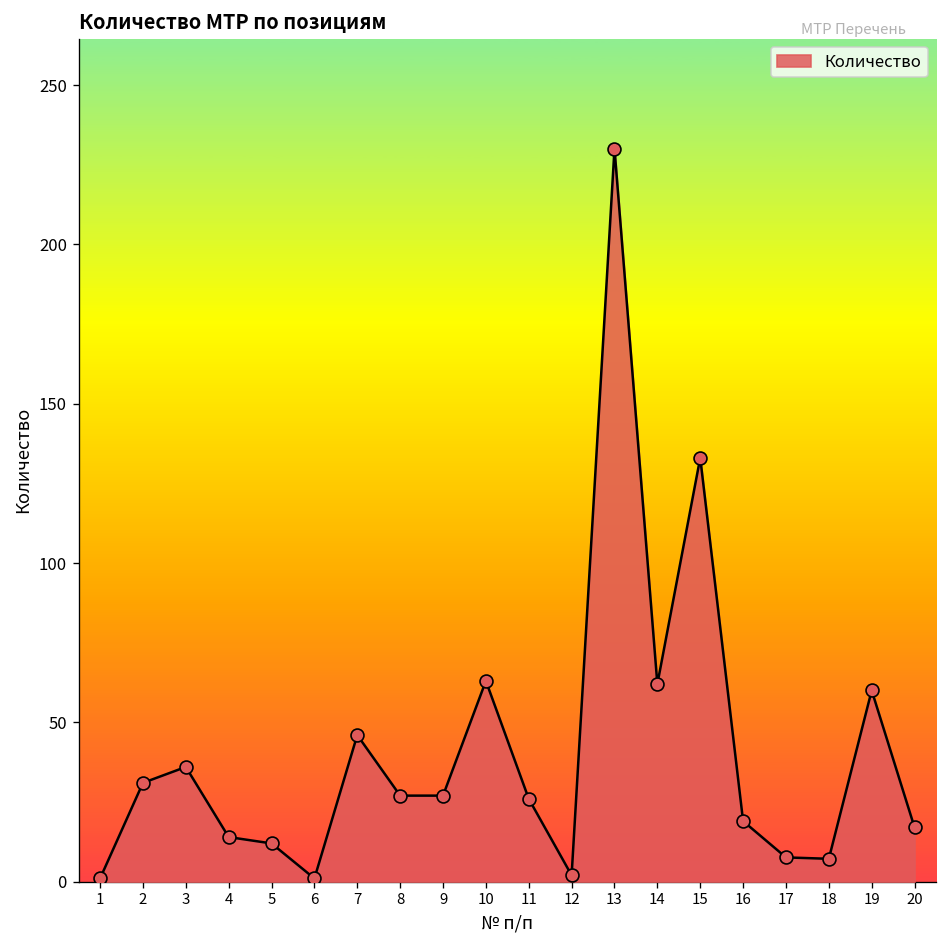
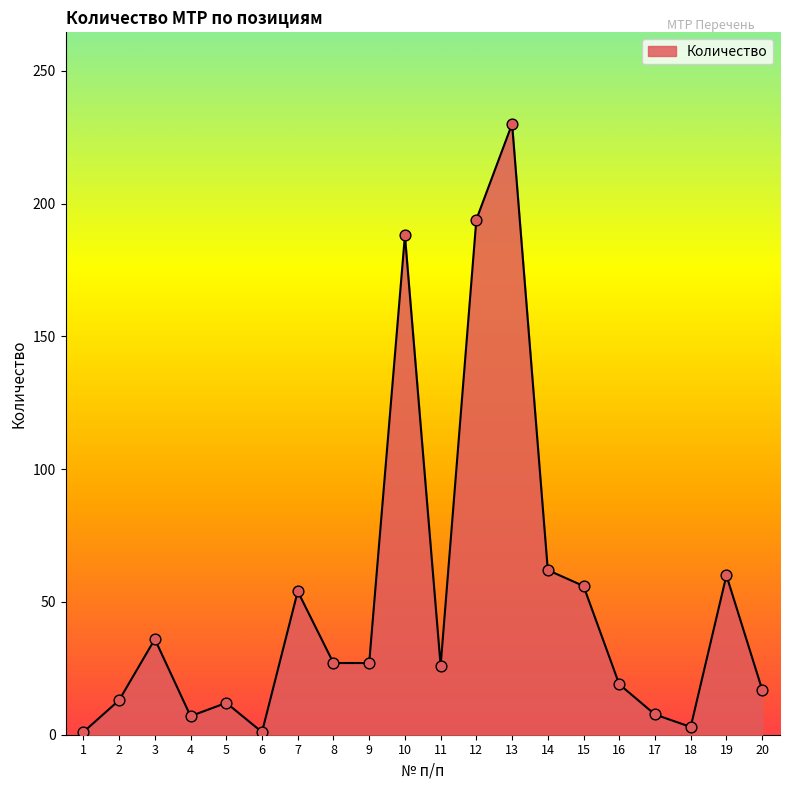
  {
    "1": 1,
-   "2": 31,
+   "2": 13,
    "3": 36,
-   "4": 14,
+   "4": 7,
    "5": 12,
    "6": 1,
-   "7": 46,
+   "7": 54,
    "8": 27,
    "9": 27,
-   "10": 63,
+   "10": 188,
    "11": 26,
-   "12": 2,
+   "12": 194,
    "13": 230,
    "14": 62,
-   "15": 133,
+   "15": 56,
    "16": 19,
    "17": 8,
-   "18": 7,
+   "18": 3,
    "19": 60,
    "20": 17
  }
